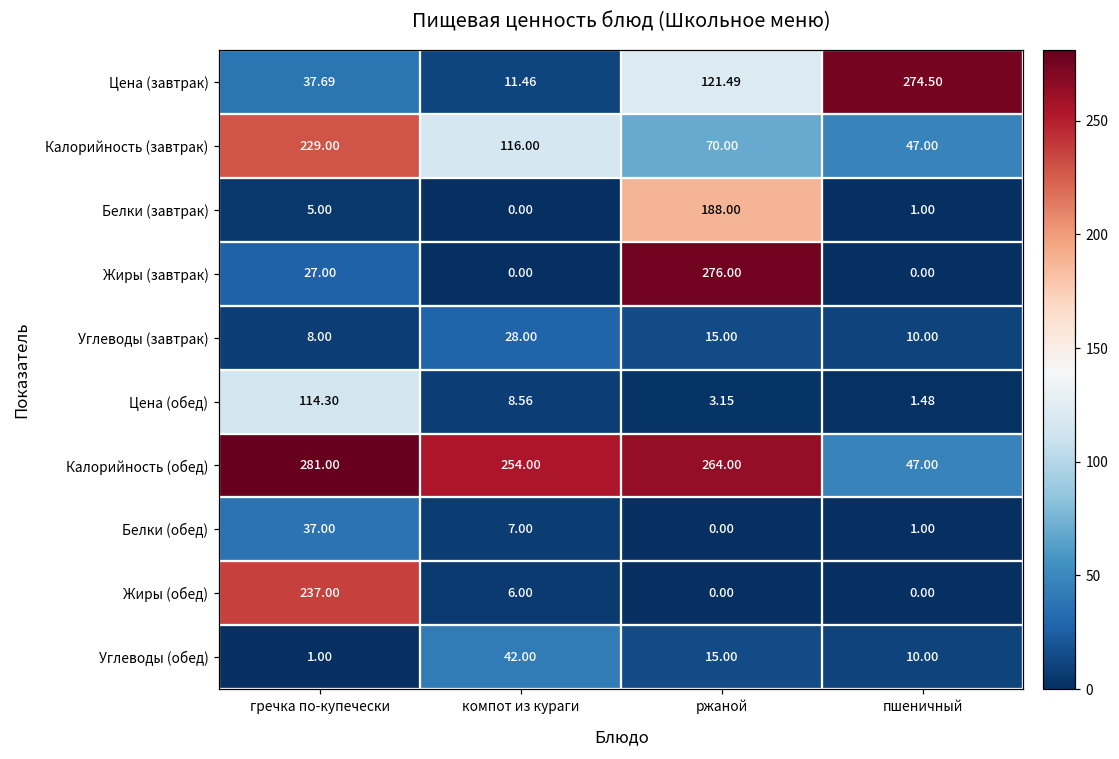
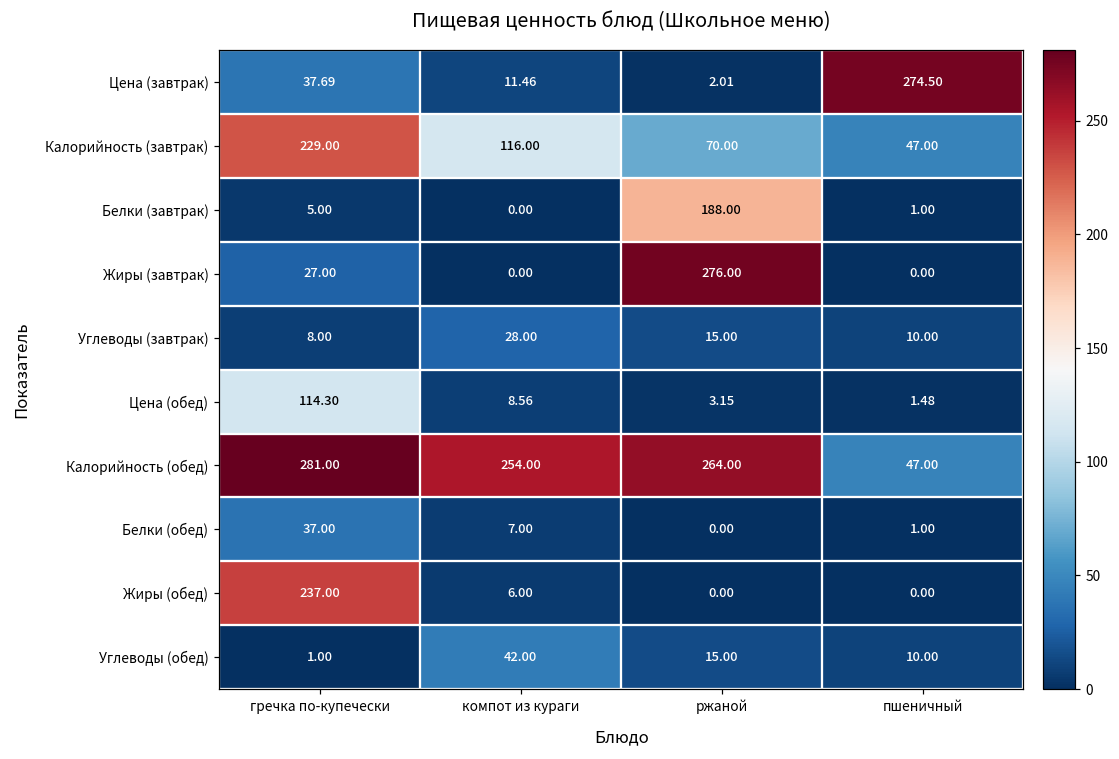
  {
    "Цена (завтрак)": {
      "гречка по-купечески": 37.69,
      "компот из кураги": 11.46,
-     "ржаной": 121.49,
+     "ржаной": 2.01,
      "пшеничный": 274.50
    },
    "Калорийность (завтрак)": {
      "гречка по-купечески": 229.00,
      "компот из кураги": 116.00,
      "ржаной": 70.00,
      "пшеничный": 47.00
    },
    "Белки (завтрак)": {
      "гречка по-купечески": 5.00,
      "компот из кураги": 0.00,
      "ржаной": 188.00,
      "пшеничный": 1.00
    },
    "Жиры (завтрак)": {
      "гречка по-купечески": 27.00,
      "компот из кураги": 0.00,
      "ржаной": 276.00,
      "пшеничный": 0.00
    },
    "Углеводы (завтрак)": {
      "гречка по-купечески": 8.00,
      "компот из кураги": 28.00,
      "ржаной": 15.00,
      "пшеничный": 10.00
    },
    "Цена (обед)": {
      "гречка по-купечески": 114.30,
      "компот из кураги": 8.56,
      "ржаной": 3.15,
      "пшеничный": 1.48
    },
    "Калорийность (обед)": {
      "гречка по-купечески": 281.00,
      "компот из кураги": 254.00,
      "ржаной": 264.00,
      "пшеничный": 47.00
    },
    "Белки (обед)": {
      "гречка по-купечески": 37.00,
      "компот из кураги": 7.00,
      "ржаной": 0.00,
      "пшеничный": 1.00
    },
    "Жиры (обед)": {
      "гречка по-купечески": 237.00,
      "компот из кураги": 6.00,
      "ржаной": 0.00,
      "пшеничный": 0.00
    },
    "Углеводы (обед)": {
      "гречка по-купечески": 1.00,
      "компот из кураги": 42.00,
      "ржаной": 15.00,
      "пшеничный": 10.00
    }
  }
